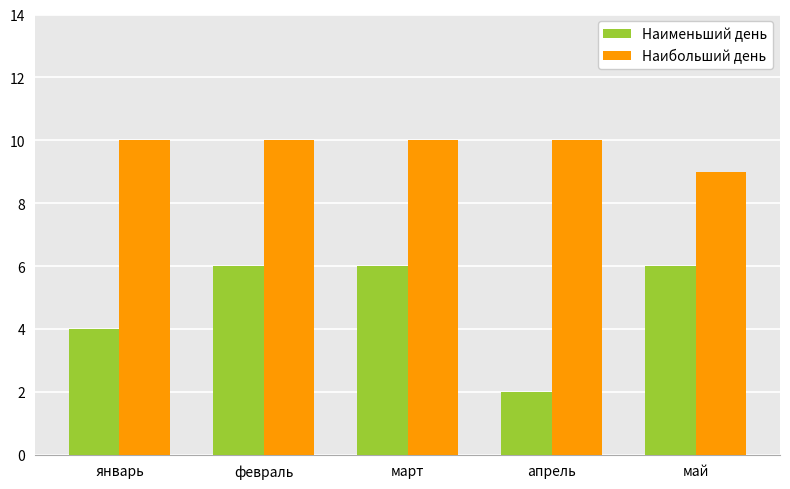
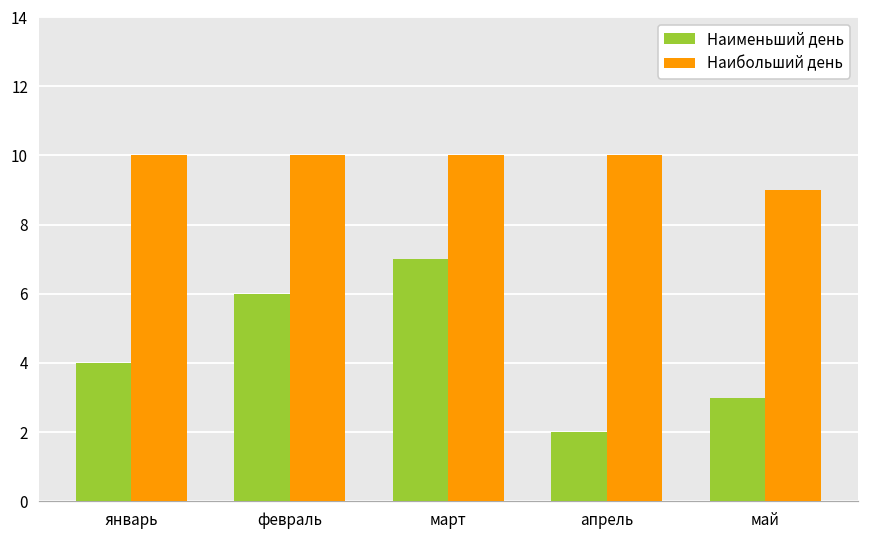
  {
    "Наименьший день": {
      "январь": 4,
      "февраль": 6,
-     "март": 6,
+     "март": 7,
      "апрель": 2,
-     "май": 6
+     "май": 3
    },
    "Наибольший день": {
      "январь": 10,
      "февраль": 10,
      "март": 10,
      "апрель": 10,
      "май": 9
    }
  }
